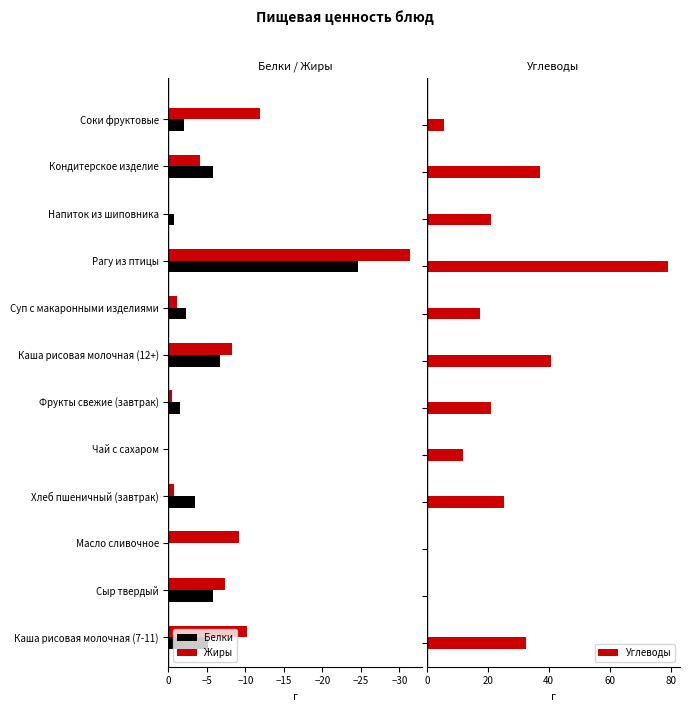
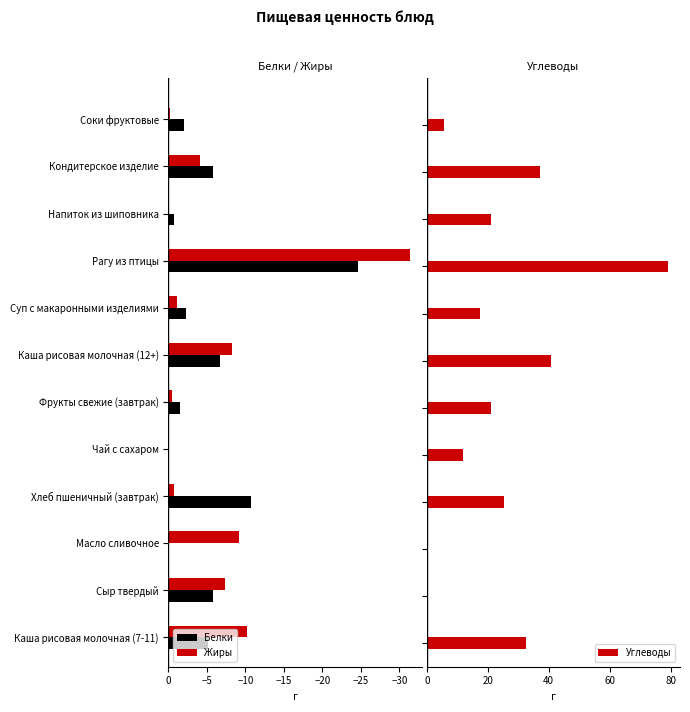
  {
    "Белки / Жиры": {
      "Белки": {
        "Соки фруктовые": -2,
        "Кондитерское изделие": -6,
        "Напиток из шиповника": -1,
        "Рагу из птицы": -25,
        "Суп с макаронными изделиями": -2,
        "Каша рисовая молочная (12+)": -7,
        "Фрукты свежие (завтрак)": -2,
-       "Хлеб пшеничный (завтрак)": -3,
+       "Хлеб пшеничный (завтрак)": -11,
        "Сыр твердый": -6
      },
      "Жиры": {
-       "Соки фруктовые": -12,
+       "Соки фруктовые": 0,
        "Кондитерское изделие": -4,
        "Напиток из шиповника": 0,
        "Рагу из птицы": -31,
        "Суп с макаронными изделиями": -1,
        "Каша рисовая молочная (12+)": -8,
        "Фрукты свежие (завтрак)": -1,
        "Чай с сахаром": 0,
        "Хлеб пшеничный (завтрак)": -1,
        "Масло сливочное": -9,
        "Сыр твердый": -7,
        "Каша рисовая молочная (7-11)": -10
      }
    }
  }
